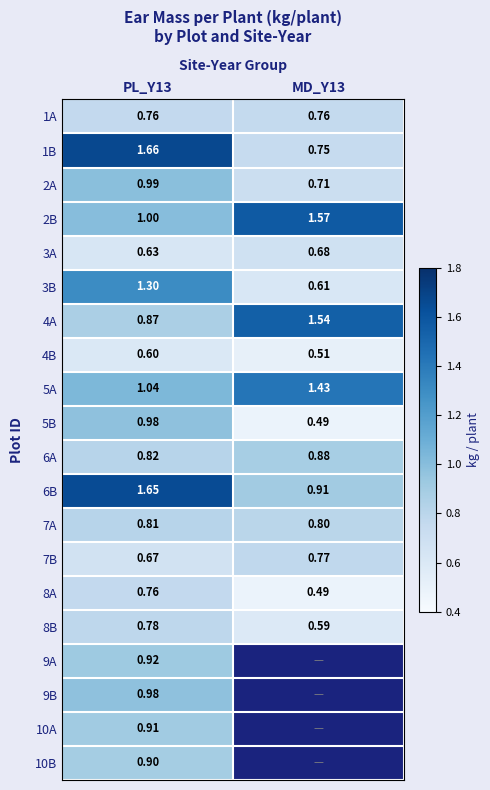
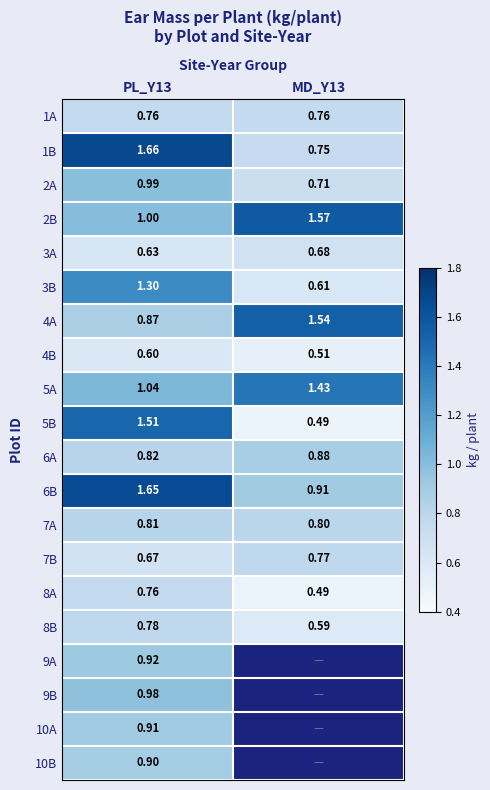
  {
    "1A": {
      "PL_Y13": 0.76,
      "MD_Y13": 0.76
    },
    "1B": {
      "PL_Y13": 1.66,
      "MD_Y13": 0.75
    },
    "2A": {
      "PL_Y13": 0.99,
      "MD_Y13": 0.71
    },
    "2B": {
      "PL_Y13": 1.00,
      "MD_Y13": 1.57
    },
    "3A": {
      "PL_Y13": 0.63,
      "MD_Y13": 0.68
    },
    "3B": {
      "PL_Y13": 1.30,
      "MD_Y13": 0.61
    },
    "4A": {
      "PL_Y13": 0.87,
      "MD_Y13": 1.54
    },
    "4B": {
      "PL_Y13": 0.60,
      "MD_Y13": 0.51
    },
    "5A": {
      "PL_Y13": 1.04,
      "MD_Y13": 1.43
    },
    "5B": {
-     "PL_Y13": 0.98,
+     "PL_Y13": 1.51,
      "MD_Y13": 0.49
    },
    "6A": {
      "PL_Y13": 0.82,
      "MD_Y13": 0.88
    },
    "6B": {
      "PL_Y13": 1.65,
      "MD_Y13": 0.91
    },
    "7A": {
      "PL_Y13": 0.81,
      "MD_Y13": 0.80
    },
    "7B": {
      "PL_Y13": 0.67,
      "MD_Y13": 0.77
    },
    "8A": {
      "PL_Y13": 0.76,
      "MD_Y13": 0.49
    },
    "8B": {
      "PL_Y13": 0.78,
      "MD_Y13": 0.59
    },
    "9A": {
      "PL_Y13": 0.92
    },
    "9B": {
      "PL_Y13": 0.98
    },
    "10A": {
      "PL_Y13": 0.91
    },
    "10B": {
      "PL_Y13": 0.90
    }
  }
